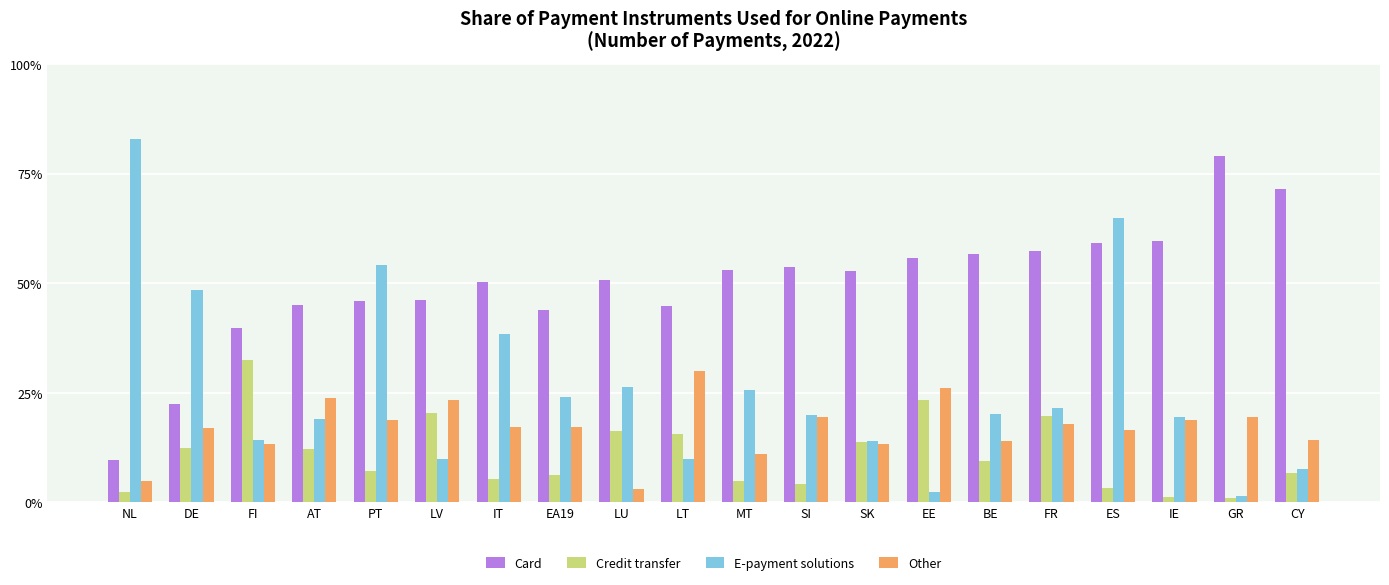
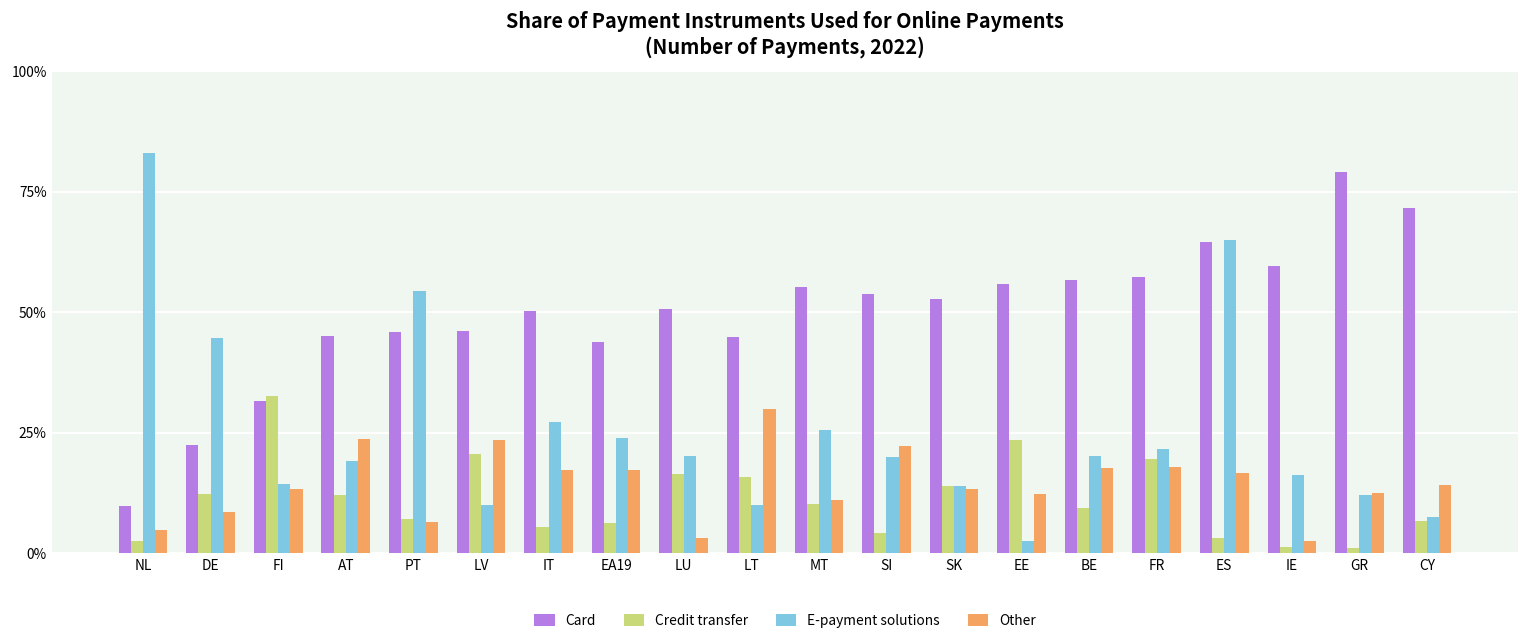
  {
    "Card": {
      "NL": "10%",
      "DE": "22%",
-     "FI": "40%",
+     "FI": "32%",
      "AT": "45%",
      "PT": "46%",
      "LV": "46%",
      "IT": "50%",
      "EA19": "44%",
      "LU": "51%",
      "LT": "45%",
-     "MT": "53%",
+     "MT": "55%",
      "SI": "54%",
      "SK": "53%",
      "EE": "56%",
      "BE": "57%",
      "FR": "57%",
-     "ES": "59%",
+     "ES": "65%",
      "IE": "60%",
      "GR": "79%",
      "CY": "71%"
    },
    "Credit transfer": {
      "NL": "2%",
      "DE": "12%",
      "FI": "33%",
      "AT": "12%",
      "PT": "7%",
      "LV": "21%",
      "IT": "5%",
      "EA19": "6%",
      "LU": "16%",
      "LT": "16%",
-     "MT": "5%",
+     "MT": "10%",
      "SI": "4%",
      "SK": "14%",
      "EE": "23%",
      "BE": "9%",
      "FR": "20%",
      "ES": "3%",
      "IE": "1%",
      "GR": "1%",
      "CY": "7%"
    },
    "E-payment solutions": {
      "NL": "83%",
-     "DE": "48%",
+     "DE": "45%",
      "FI": "14%",
      "AT": "19%",
      "PT": "54%",
      "LV": "10%",
-     "IT": "38%",
+     "IT": "27%",
      "EA19": "24%",
-     "LU": "26%",
+     "LU": "20%",
      "LT": "10%",
      "MT": "26%",
      "SI": "20%",
      "SK": "14%",
      "EE": "2%",
      "BE": "20%",
      "FR": "22%",
      "ES": "65%",
-     "IE": "19%",
-     "GR": "1%",
+     "IE": "16%",
+     "GR": "12%",
      "CY": "8%"
    },
    "Other": {
      "NL": "5%",
-     "DE": "17%",
+     "DE": "9%",
      "FI": "13%",
      "AT": "24%",
-     "PT": "19%",
+     "PT": "6%",
      "LV": "23%",
      "IT": "17%",
      "EA19": "17%",
      "LU": "3%",
      "LT": "30%",
      "MT": "11%",
-     "SI": "20%",
+     "SI": "22%",
      "SK": "13%",
-     "EE": "26%",
-     "BE": "14%",
+     "EE": "12%",
+     "BE": "18%",
      "FR": "18%",
      "ES": "17%",
-     "IE": "19%",
-     "GR": "20%",
+     "IE": "3%",
+     "GR": "12%",
      "CY": "14%"
    }
  }
